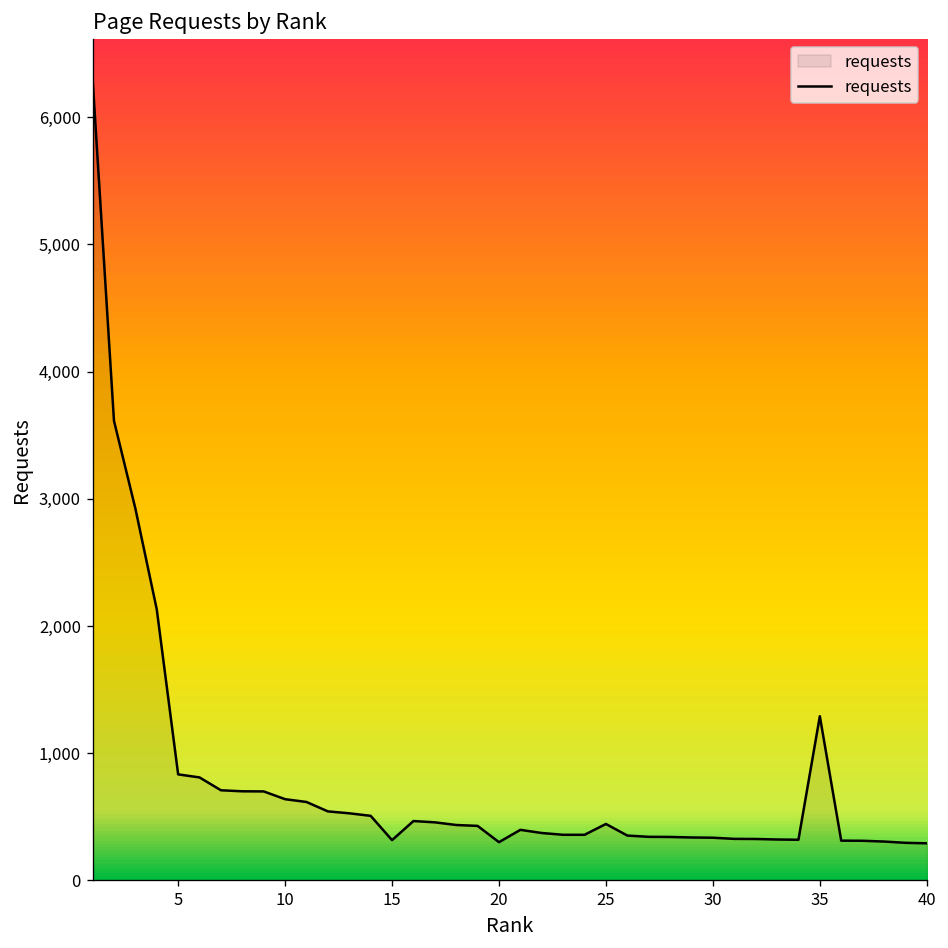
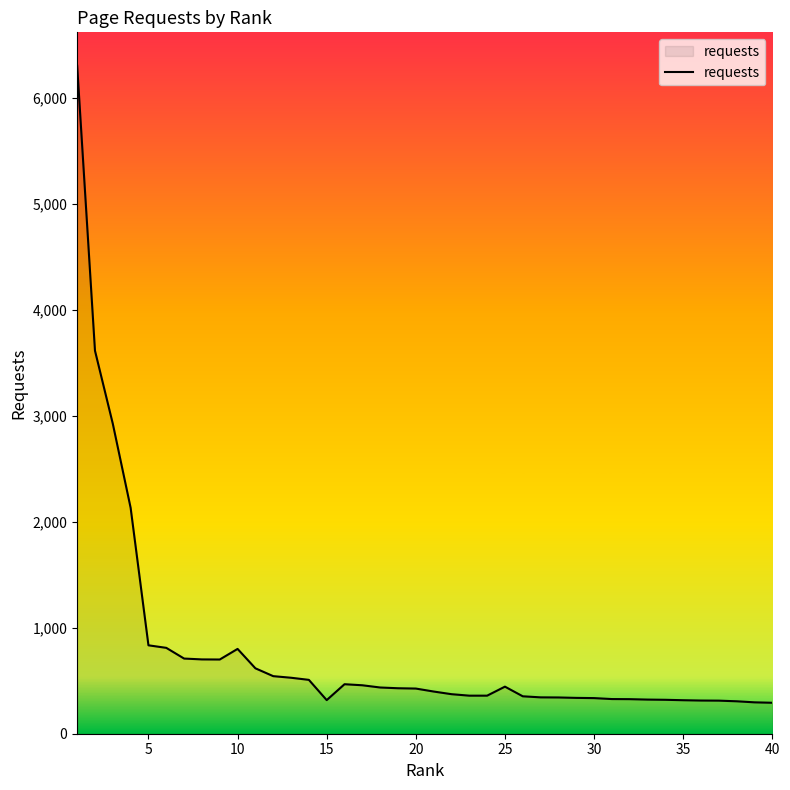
  {
    "5": "830",
-   "10": "640",
+   "10": "800",
    "15": "320",
-   "20": "300",
+   "20": "430",
    "25": "440",
    "30": "340",
-   "35": "1,290",
+   "35": "320",
    "40": "290"
  }
